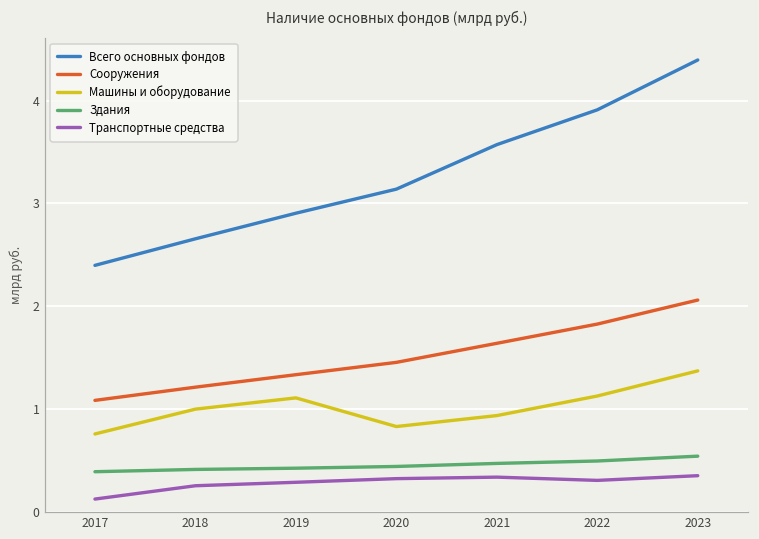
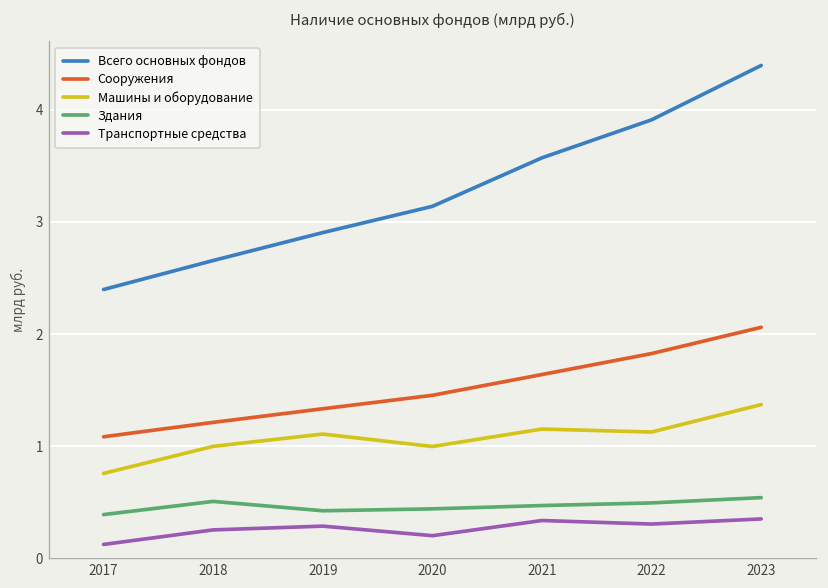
  {
    "Всего основных фондов": {
      "2017": 2.4,
      "2018": 2.7,
      "2019": 2.9,
      "2020": 3.1,
      "2021": 3.6,
      "2022": 3.9,
      "2023": 4.4
    },
    "Сооружения": {
      "2017": 1.1,
      "2018": 1.2,
      "2019": 1.3,
      "2020": 1.5,
      "2021": 1.6,
      "2022": 1.8,
      "2023": 2.1
    },
    "Машины и оборудование": {
      "2017": 0.8,
      "2018": 1.0,
      "2019": 1.1,
-     "2020": 0.8,
-     "2021": 0.9,
+     "2020": 1.0,
+     "2021": 1.2,
      "2022": 1.1,
      "2023": 1.4
    },
    "Здания": {
      "2017": 0.4,
-     "2018": 0.4,
+     "2018": 0.5,
      "2019": 0.4,
      "2020": 0.4,
      "2021": 0.5,
      "2022": 0.5,
      "2023": 0.5
    },
    "Транспортные средства": {
      "2017": 0.1,
      "2018": 0.3,
      "2019": 0.3,
-     "2020": 0.3,
+     "2020": 0.2,
      "2021": 0.3,
      "2022": 0.3,
      "2023": 0.4
    }
  }
